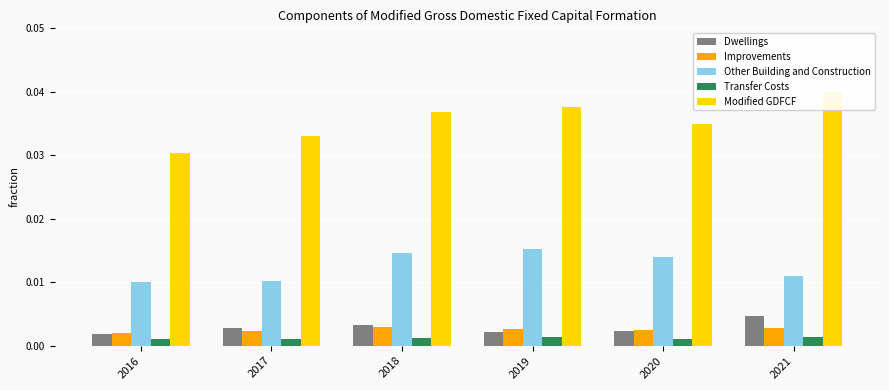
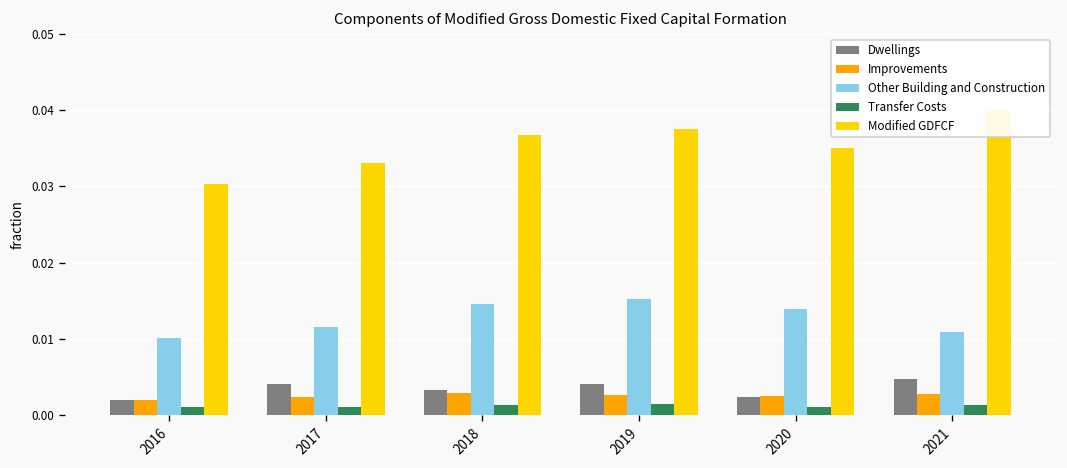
  {
    "Dwellings": {
      "2016": 0.002,
-     "2017": 0.003,
+     "2017": 0.004,
      "2018": 0.003,
-     "2019": 0.002,
+     "2019": 0.004,
      "2020": 0.002,
      "2021": 0.005
    },
    "Other Building and Construction": {
      "2016": 0.010,
-     "2017": 0.010,
+     "2017": 0.012,
      "2018": 0.015,
      "2019": 0.015,
      "2020": 0.014,
      "2021": 0.011
    },
    "Transfer Costs": {
      "2016": 0.001,
      "2017": 0.001,
      "2018": 0.001,
      "2019": 0.001,
      "2020": 0.001,
      "2021": 0.001
    }
  }
